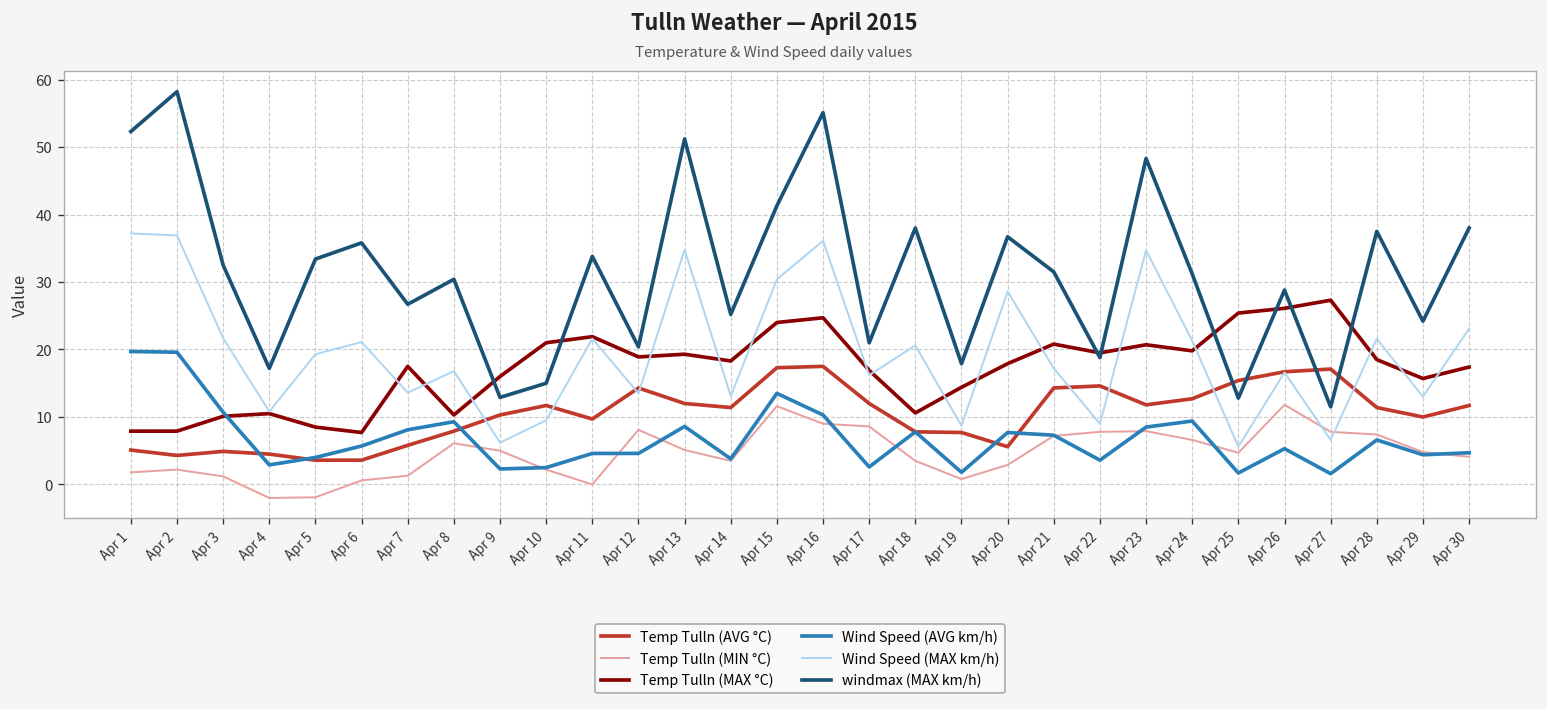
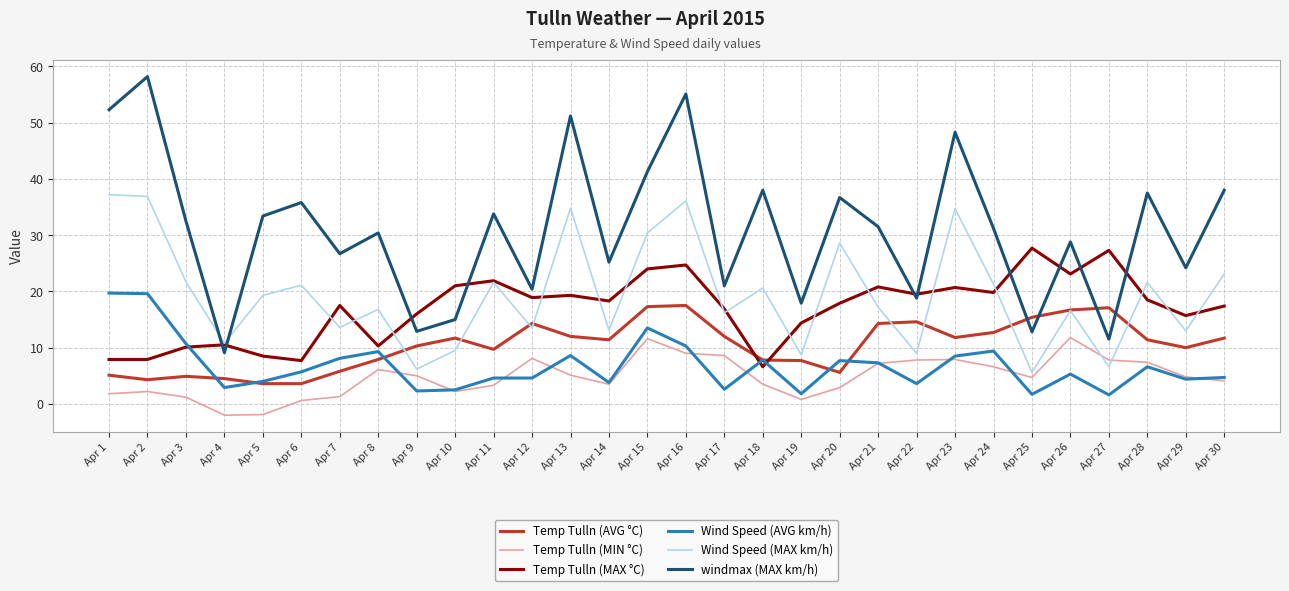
  {
    "Temp Tulln (AVG °C)": {
      "Apr 1": 5,
      "Apr 2": 4,
      "Apr 3": 5,
      "Apr 4": 5,
      "Apr 6": 4,
      "Apr 7": 6,
      "Apr 8": 8,
      "Apr 9": 10,
      "Apr 10": 12,
      "Apr 11": 10,
      "Apr 12": 14,
      "Apr 13": 12,
      "Apr 14": 11,
      "Apr 15": 17,
      "Apr 16": 18,
      "Apr 17": 12,
      "Apr 19": 8,
      "Apr 20": 6,
      "Apr 21": 14,
      "Apr 22": 15,
      "Apr 23": 12,
      "Apr 24": 13,
      "Apr 25": 15,
      "Apr 27": 17,
      "Apr 28": 11,
      "Apr 29": 10,
      "Apr 30": 12
    },
    "Temp Tulln (MIN °C)": {
      "Apr 1": 2,
      "Apr 2": 2,
      "Apr 3": 1,
      "Apr 4": -2,
      "Apr 5": -2,
      "Apr 6": 1,
      "Apr 7": 1,
      "Apr 8": 6,
      "Apr 9": 5,
-     "Apr 11": 0,
+     "Apr 11": 3,
      "Apr 12": 8,
      "Apr 13": 5,
      "Apr 15": 12,
      "Apr 16": 9,
      "Apr 17": 9,
      "Apr 18": 4,
      "Apr 19": 1,
      "Apr 20": 3,
      "Apr 22": 8,
      "Apr 23": 8,
      "Apr 24": 7,
      "Apr 25": 5,
      "Apr 26": 12,
      "Apr 27": 8,
      "Apr 28": 7,
      "Apr 30": 4
    },
    "Temp Tulln (MAX °C)": {
      "Apr 1": 8,
      "Apr 2": 8,
      "Apr 3": 10,
      "Apr 5": 9,
      "Apr 6": 8,
      "Apr 7": 18,
      "Apr 8": 10,
      "Apr 9": 16,
      "Apr 10": 21,
      "Apr 12": 19,
      "Apr 13": 19,
      "Apr 14": 18,
      "Apr 15": 24,
      "Apr 16": 25,
      "Apr 17": 17,
-     "Apr 18": 11,
+     "Apr 18": 7,
      "Apr 19": 14,
      "Apr 20": 18,
      "Apr 21": 21,
      "Apr 22": 20,
      "Apr 23": 21,
      "Apr 24": 20,
-     "Apr 25": 25,
-     "Apr 26": 26,
+     "Apr 25": 28,
+     "Apr 26": 23,
      "Apr 27": 27,
      "Apr 28": 19,
      "Apr 29": 16,
      "Apr 30": 17
    },
    "Wind Speed (AVG km/h)": {
      "Apr 1": 20,
      "Apr 2": 20,
      "Apr 3": 11,
      "Apr 4": 3,
      "Apr 6": 6,
      "Apr 7": 8,
      "Apr 8": 9,
      "Apr 9": 2,
      "Apr 11": 5,
      "Apr 12": 5,
      "Apr 13": 9,
      "Apr 15": 14,
      "Apr 16": 10,
      "Apr 17": 3,
      "Apr 19": 2,
      "Apr 20": 8,
      "Apr 22": 4,
      "Apr 23": 9,
      "Apr 24": 9,
      "Apr 25": 2,
      "Apr 26": 5,
      "Apr 27": 2,
      "Apr 28": 7,
      "Apr 30": 5
    },
    "Wind Speed (MAX km/h)": {
      "Apr 1": 37,
      "Apr 2": 37,
      "Apr 3": 22,
      "Apr 5": 19,
      "Apr 6": 21,
      "Apr 7": 14,
      "Apr 8": 17,
      "Apr 9": 6,
      "Apr 10": 10,
      "Apr 12": 14,
      "Apr 13": 35,
      "Apr 14": 13,
      "Apr 15": 30,
      "Apr 16": 36,
      "Apr 17": 16,
      "Apr 18": 21,
      "Apr 19": 9,
      "Apr 20": 29,
      "Apr 21": 17,
      "Apr 22": 9,
      "Apr 23": 35,
      "Apr 24": 21,
      "Apr 25": 6,
      "Apr 27": 7,
      "Apr 28": 22,
      "Apr 29": 13,
      "Apr 30": 23
    },
    "windmax (MAX km/h)": {
      "Apr 1": 52,
      "Apr 2": 58,
      "Apr 3": 33,
-     "Apr 4": 17,
+     "Apr 4": 9,
      "Apr 5": 33,
      "Apr 6": 36,
      "Apr 7": 27,
      "Apr 8": 30,
      "Apr 9": 13,
      "Apr 10": 15,
      "Apr 11": 34,
      "Apr 12": 20,
      "Apr 13": 51,
      "Apr 14": 25,
      "Apr 15": 41,
      "Apr 16": 55,
      "Apr 17": 21,
      "Apr 18": 38,
      "Apr 19": 18,
      "Apr 20": 37,
      "Apr 21": 32,
      "Apr 22": 19,
      "Apr 23": 48,
      "Apr 24": 31,
      "Apr 25": 13,
      "Apr 26": 29,
      "Apr 27": 12,
      "Apr 28": 38,
      "Apr 29": 24,
      "Apr 30": 38
    }
  }
